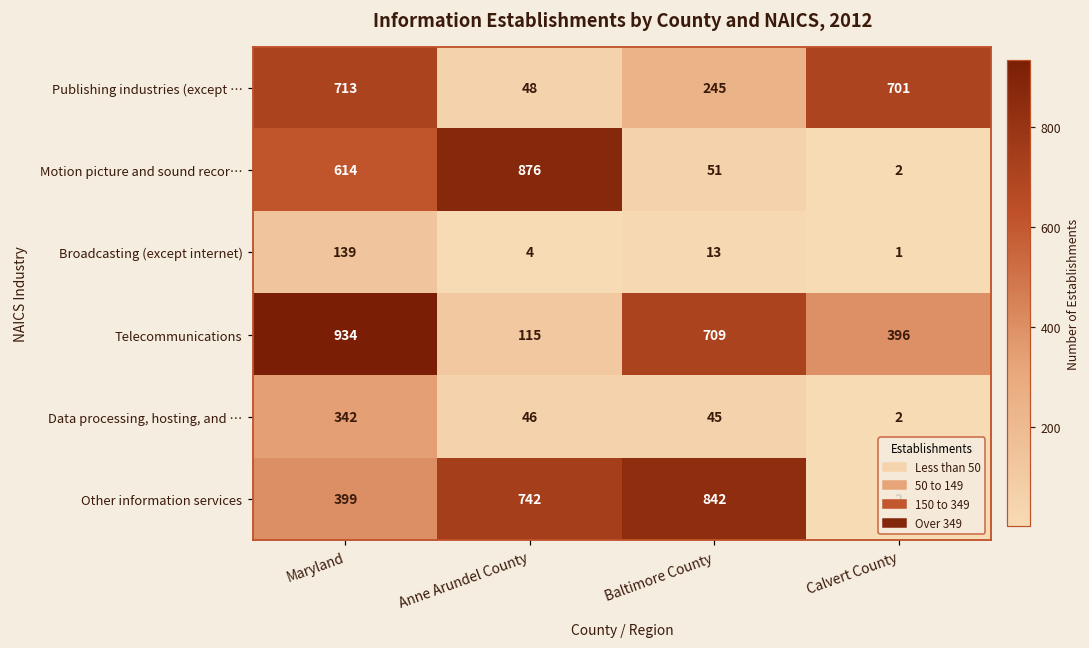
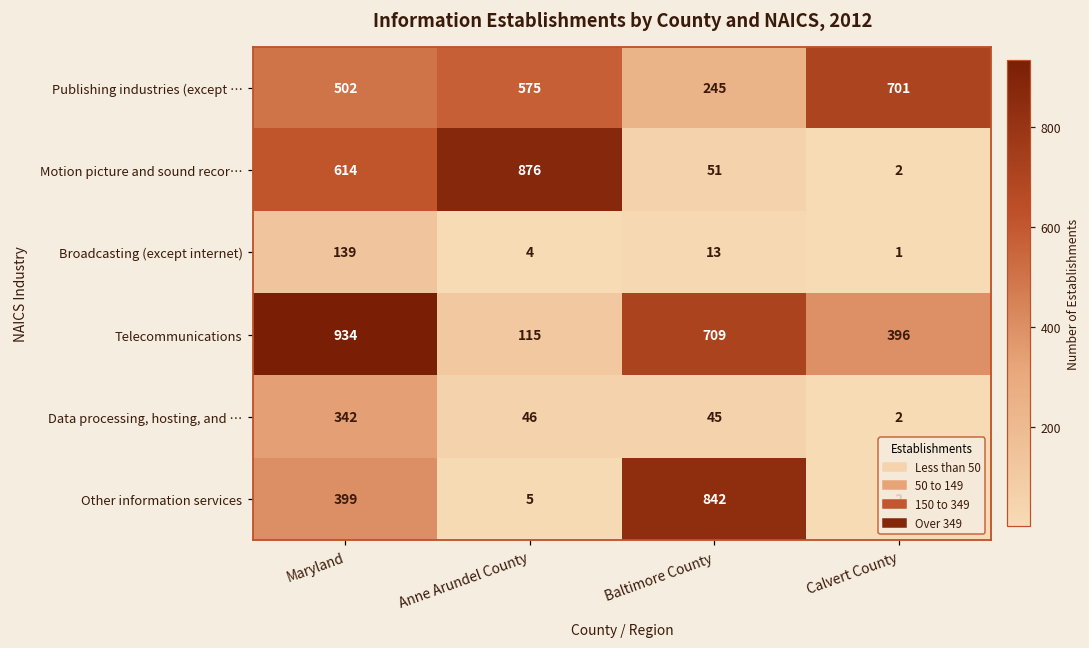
  {
    "Publishing industries (except …": {
-     "Maryland": 713,
-     "Anne Arundel County": 48,
+     "Maryland": 502,
+     "Anne Arundel County": 575,
      "Baltimore County": 245,
      "Calvert County": 701
    },
    "Motion picture and sound recor…": {
      "Maryland": 614,
      "Anne Arundel County": 876,
      "Baltimore County": 51,
      "Calvert County": 2
    },
    "Broadcasting (except internet)": {
      "Maryland": 139,
      "Anne Arundel County": 4,
      "Baltimore County": 13,
      "Calvert County": 1
    },
    "Telecommunications": {
      "Maryland": 934,
      "Anne Arundel County": 115,
      "Baltimore County": 709,
      "Calvert County": 396
    },
    "Data processing, hosting, and …": {
      "Maryland": 342,
      "Anne Arundel County": 46,
      "Baltimore County": 45,
      "Calvert County": 2
    },
    "Other information services": {
      "Maryland": 399,
-     "Anne Arundel County": 742,
+     "Anne Arundel County": 5,
      "Baltimore County": 842
    }
  }
